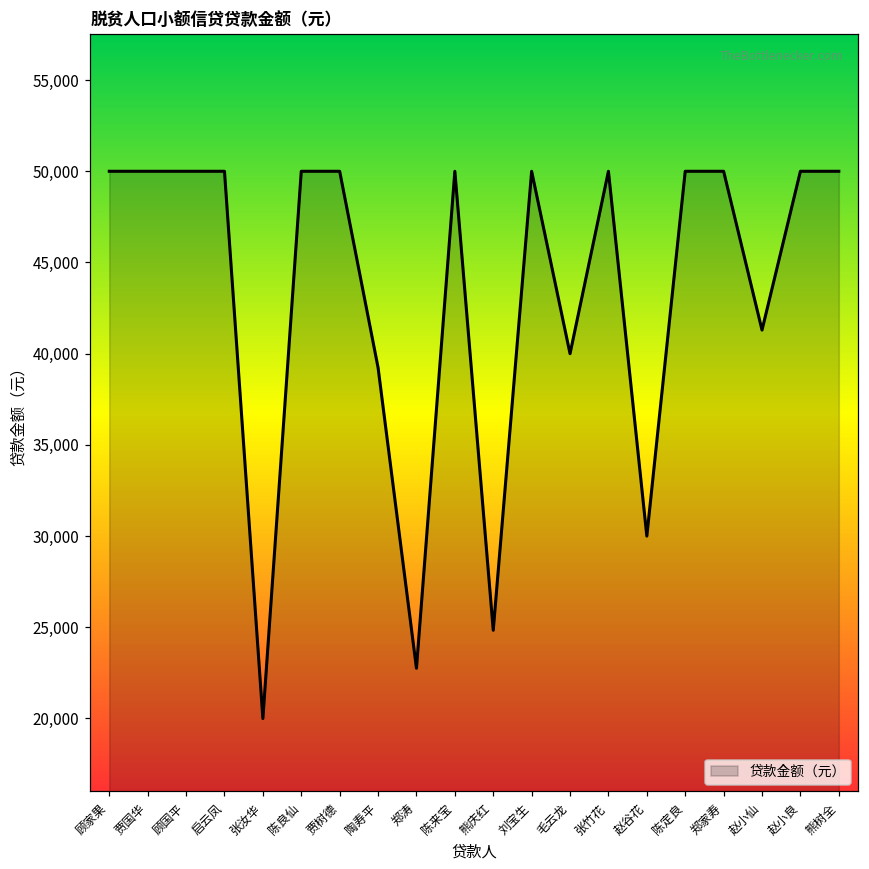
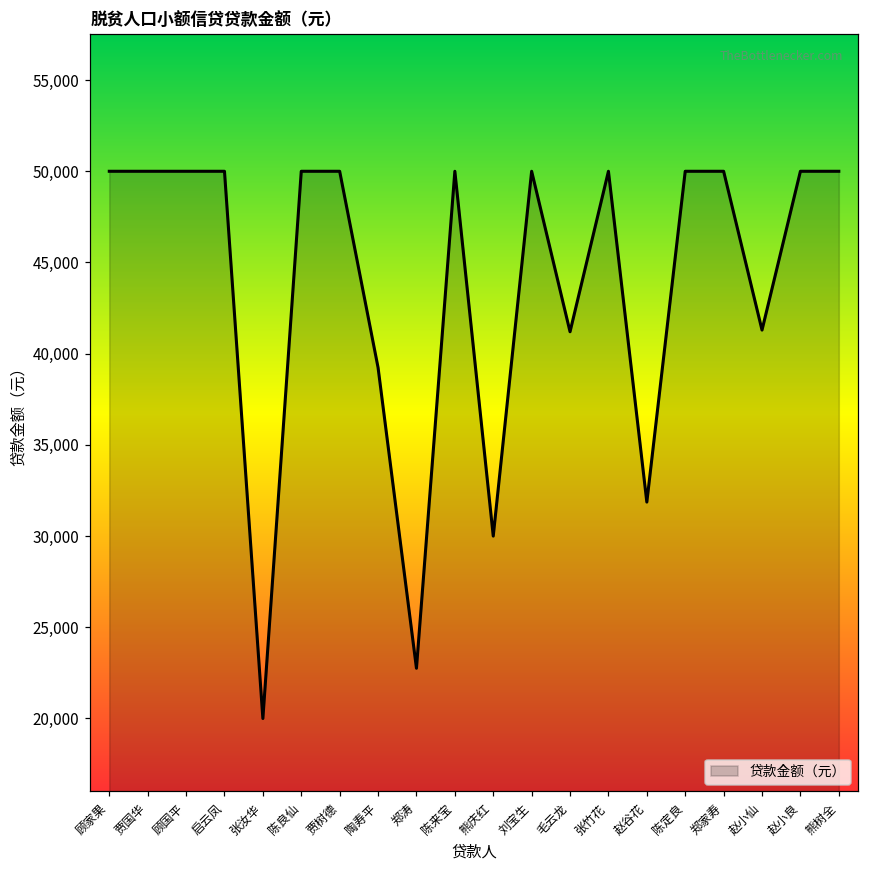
  {
    "顾家果": "50,000",
    "贾国华": "50,000",
    "顾国平": "50,000",
    "启云凤": "50,000",
    "张汝华": "20,000",
    "陈良仙": "50,000",
    "贾树德": "50,000",
    "陶寿平": "39,200",
    "郑涛": "22,800",
    "陈来宝": "50,000",
-   "熊庆红": "24,800",
+   "熊庆红": "30,000",
    "刘宝生": "50,000",
-   "毛云龙": "40,000",
+   "毛云龙": "41,200",
    "张竹花": "50,000",
-   "赵谷花": "30,000",
+   "赵谷花": "31,900",
    "陈定良": "50,000",
    "郑家寿": "50,000",
    "赵小仙": "41,300",
    "赵小良": "50,000",
    "熊树全": "50,000"
  }
